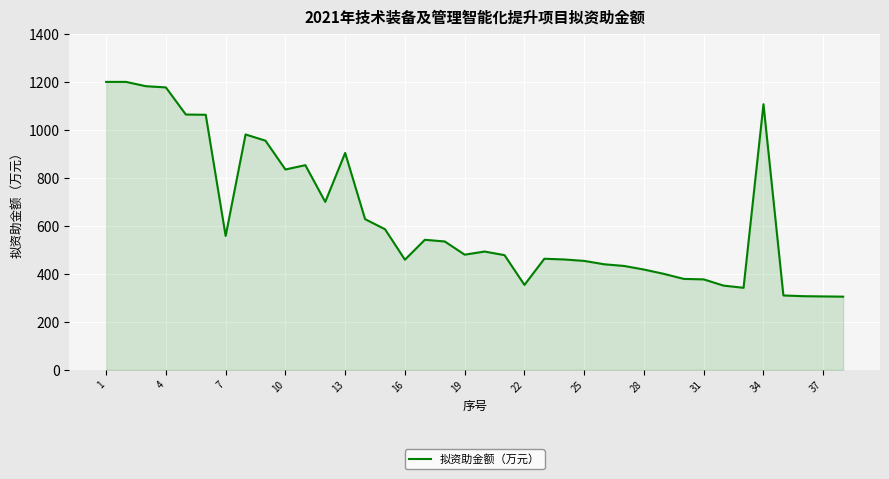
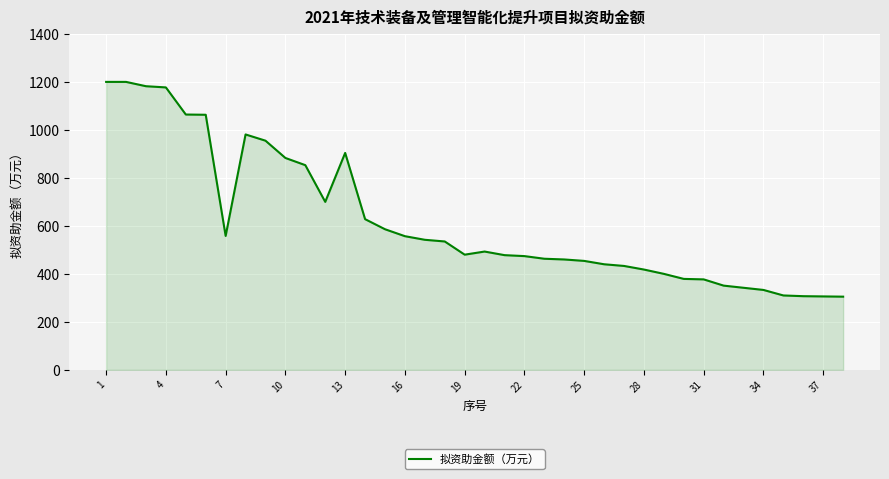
  {
    "1": 1200,
    "4": 1180,
    "7": 560,
-   "10": 840,
+   "10": 880,
    "13": 900,
-   "16": 460,
+   "16": 560,
    "19": 480,
-   "22": 350,
+   "22": 470,
    "25": 450,
    "28": 420,
    "31": 380,
-   "34": 1110,
+   "34": 330,
    "37": 310
  }
